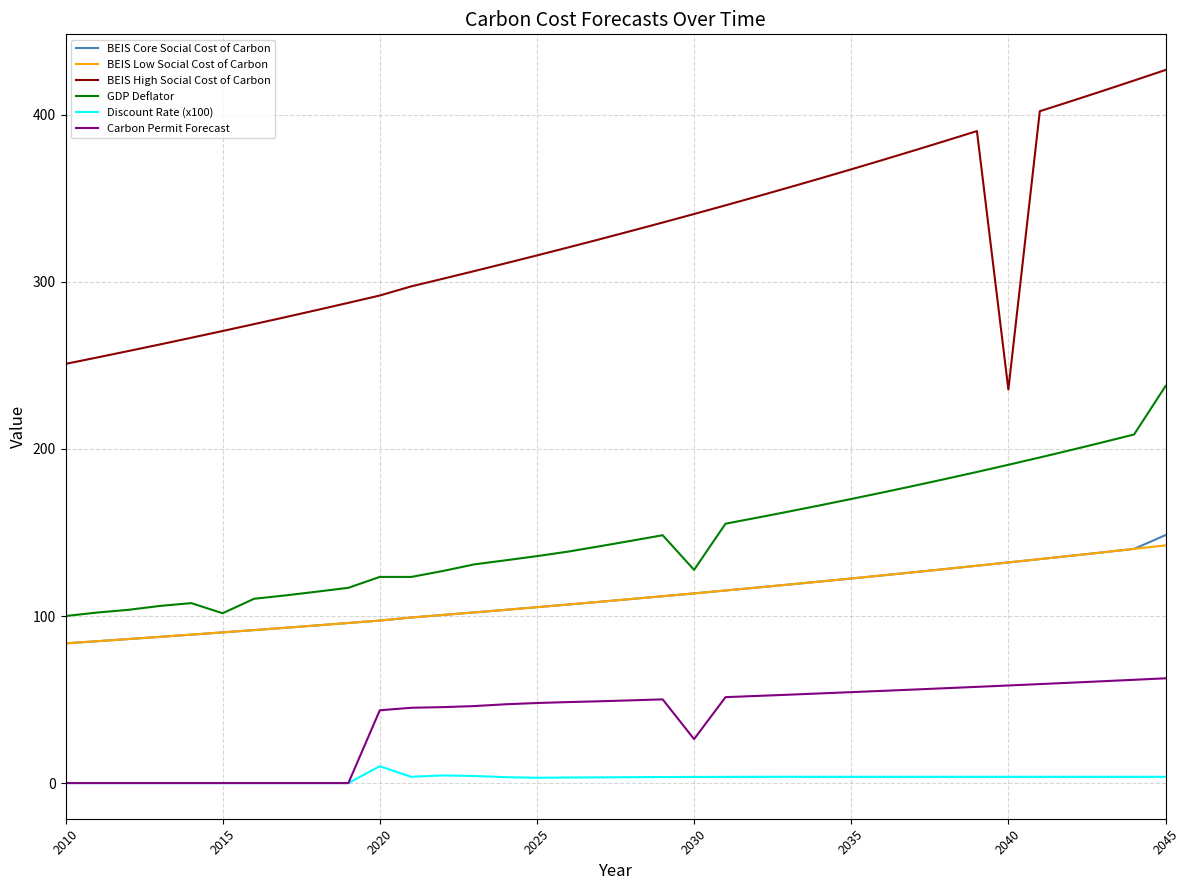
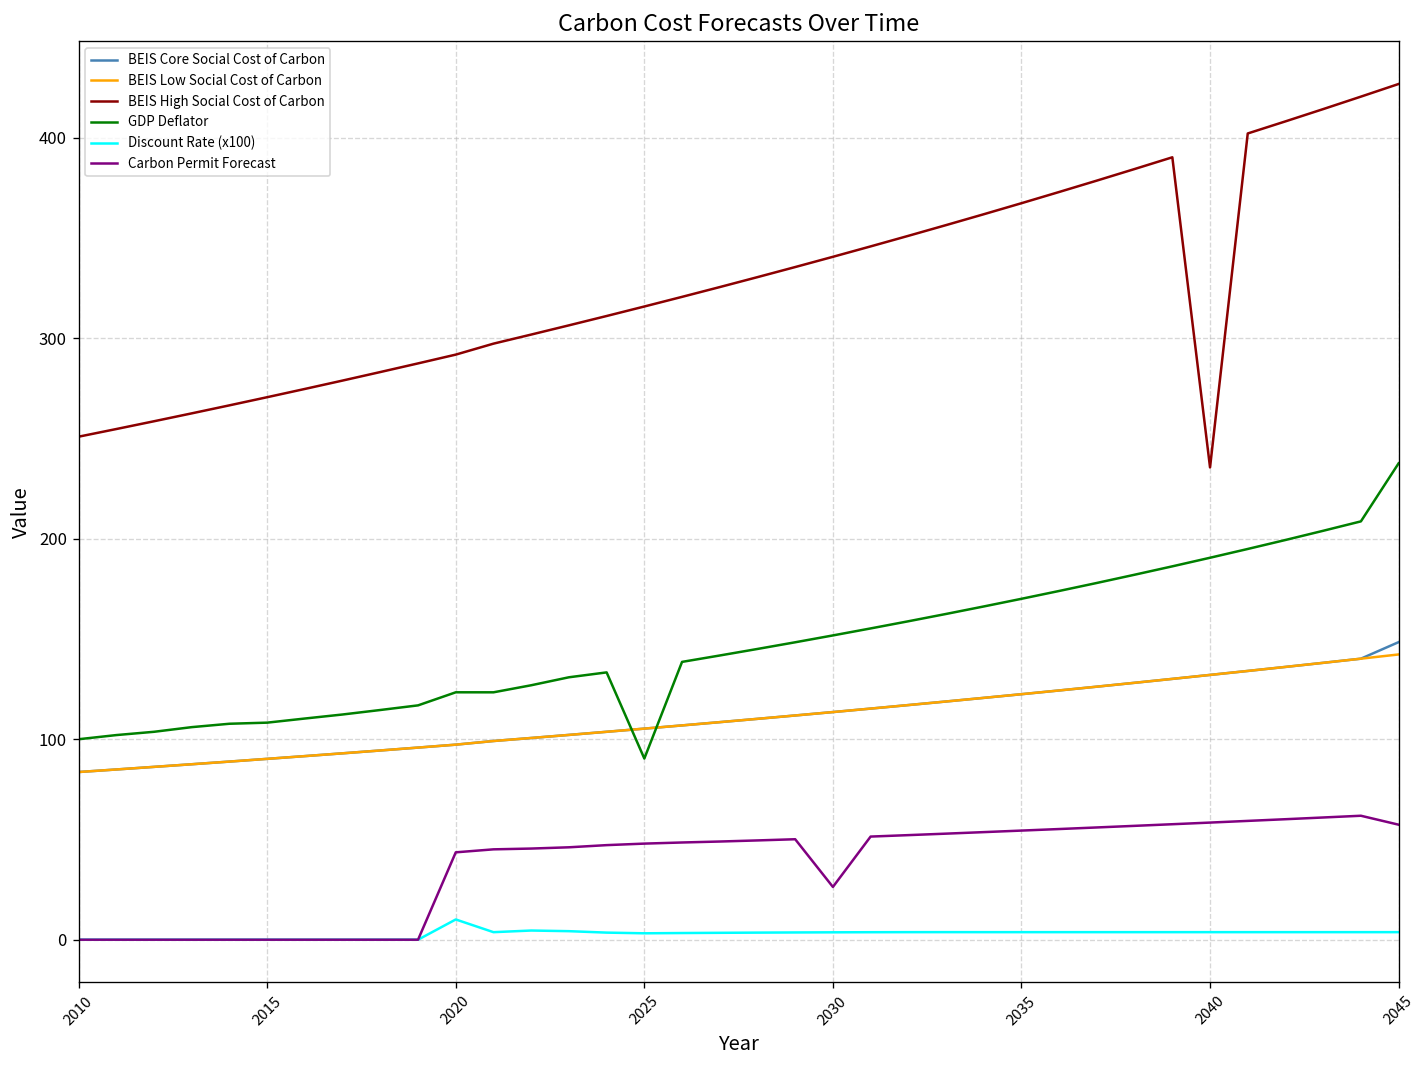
  {
    "BEIS Core Social Cost of Carbon": {
      "2045": 148
    },
    "BEIS Low Social Cost of Carbon": {
      "2045": 142
    },
    "BEIS High Social Cost of Carbon": {
      "2010": 251,
      "2015": 271,
      "2020": 292,
      "2025": 316,
      "2030": 341,
      "2035": 367,
      "2040": 236,
      "2045": 427
    },
    "GDP Deflator": {
      "2010": 100,
-     "2015": 102,
+     "2015": 108,
      "2020": 123,
-     "2025": 136,
-     "2030": 128,
+     "2025": 90,
+     "2030": 152,
      "2035": 170,
      "2040": 191,
      "2045": 238
    },
    "Discount Rate (x100)": {
      "2020": 10,
      "2025": 3,
      "2030": 4,
      "2035": 4,
      "2040": 4,
      "2045": 4
    },
    "Carbon Permit Forecast": {
      "2020": 44,
      "2025": 48,
      "2030": 26,
      "2035": 54,
      "2040": 58,
-     "2045": 63
+     "2045": 57
    }
  }
